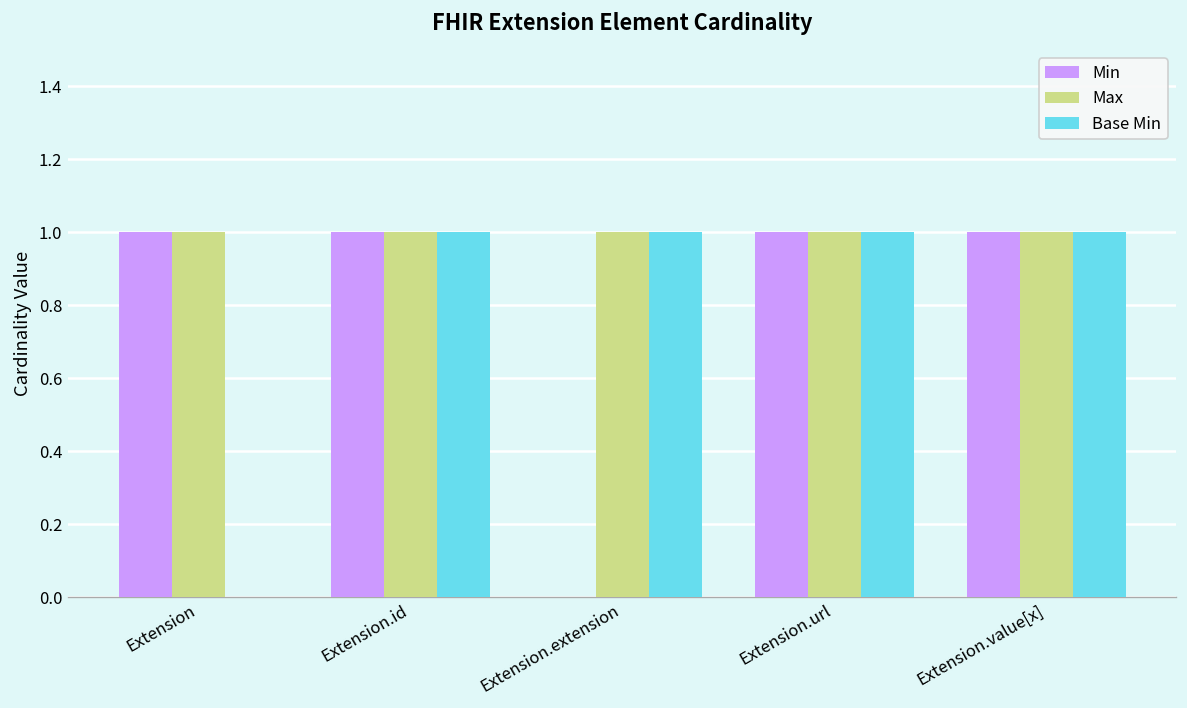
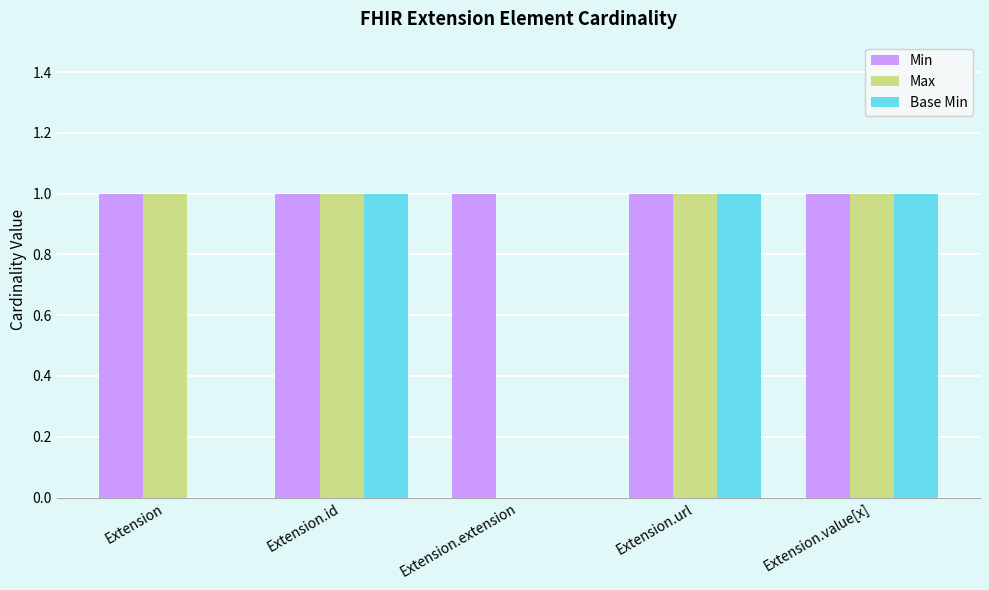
  {
    "Min": {
      "Extension": 1,
      "Extension.id": 1,
-     "Extension.extension": 0,
+     "Extension.extension": 1,
      "Extension.url": 1,
      "Extension.value[x]": 1
    },
    "Max": {
      "Extension": 1,
      "Extension.id": 1,
-     "Extension.extension": 1,
+     "Extension.extension": 0,
      "Extension.url": 1,
      "Extension.value[x]": 1
    },
    "Base Min": {
      "Extension": 0,
      "Extension.id": 1,
-     "Extension.extension": 1,
+     "Extension.extension": 0,
      "Extension.url": 1,
      "Extension.value[x]": 1
    }
  }
